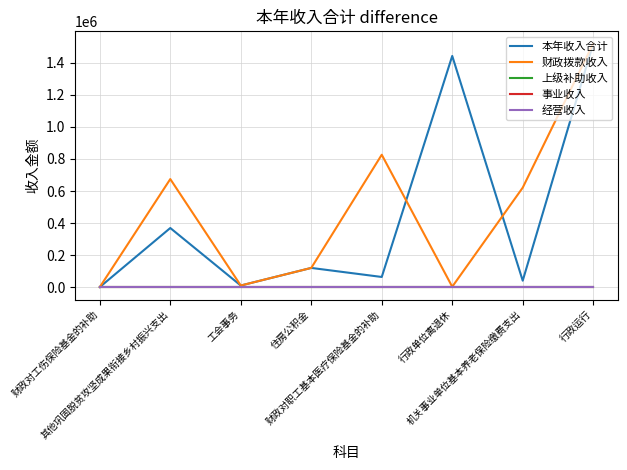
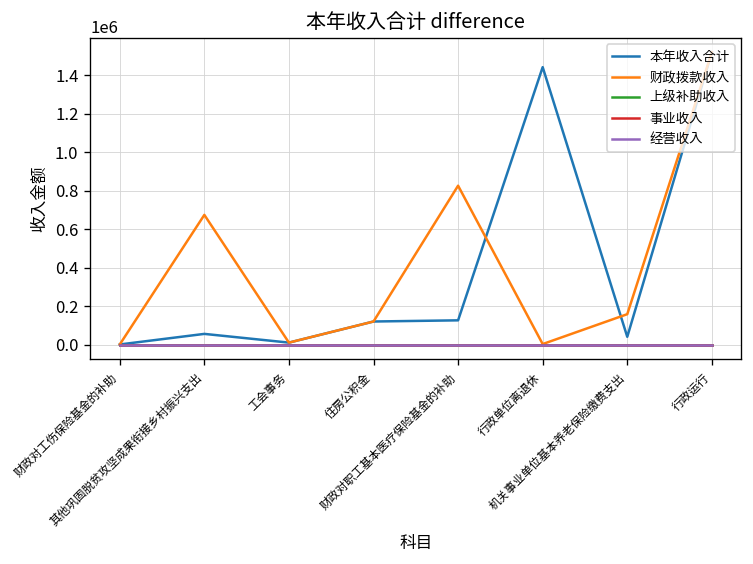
  {
    "本年收入合计": {
-     "其他巩固脱贫攻坚成果衔接乡村振兴支出": 370000,
-     "财政对职工基本医疗保险基金的补助": 60000,
+     "其他巩固脱贫攻坚成果衔接乡村振兴支出": 60000,
+     "财政对职工基本医疗保险基金的补助": 130000,
      "行政单位离退休": 1440000,
      "机关事业单位基本养老保险缴费支出": 40000
    },
    "财政拨款收入": {
      "其他巩固脱贫攻坚成果衔接乡村振兴支出": 670000,
      "财政对职工基本医疗保险基金的补助": 830000,
-     "机关事业单位基本养老保险缴费支出": 620000
+     "机关事业单位基本养老保险缴费支出": 160000
    },
    "经营收入": {
      "其他巩固脱贫攻坚成果衔接乡村振兴支出": 0,
      "住房公积金": 0,
      "财政对职工基本医疗保险基金的补助": 0,
      "机关事业单位基本养老保险缴费支出": 0,
      "行政运行": 0
    }
  }
